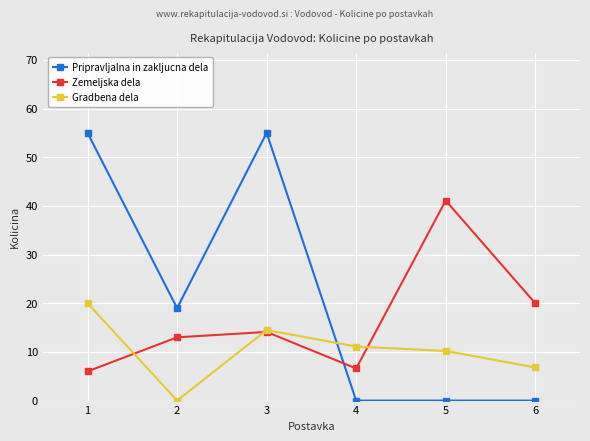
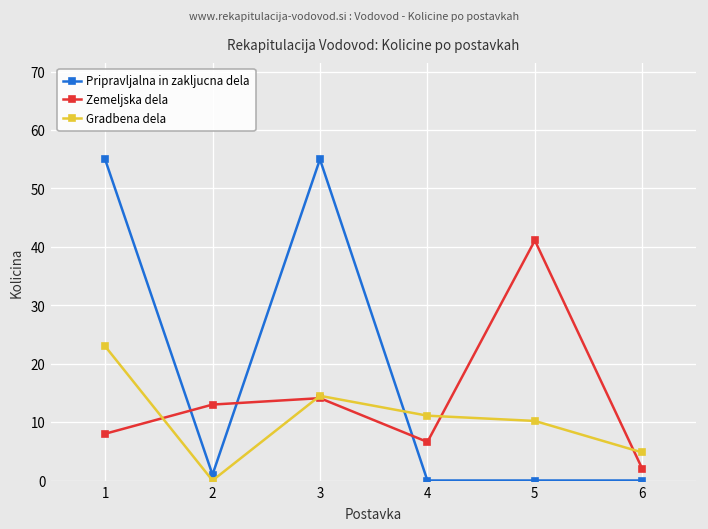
  {
    "Pripravljalna in zakljucna dela": {
      "1": 55,
-     "2": 19,
+     "2": 1,
      "3": 55,
      "4": 0,
      "5": 0,
      "6": 0
    },
    "Zemeljska dela": {
-     "1": 6,
+     "1": 8,
      "2": 13,
      "4": 7,
      "5": 41,
-     "6": 20
+     "6": 2
    },
    "Gradbena dela": {
-     "1": 20,
+     "1": 23,
      "2": 0,
      "4": 11,
      "5": 10,
-     "6": 7
+     "6": 5
    }
  }
